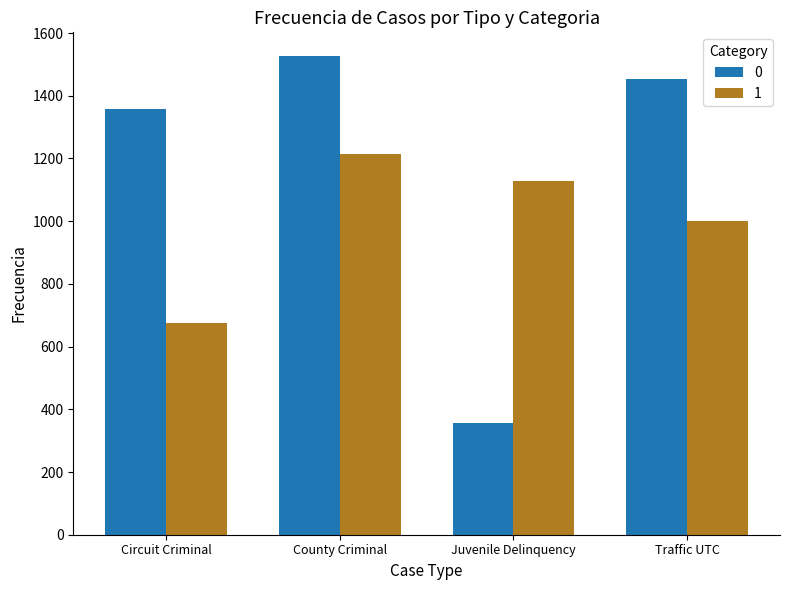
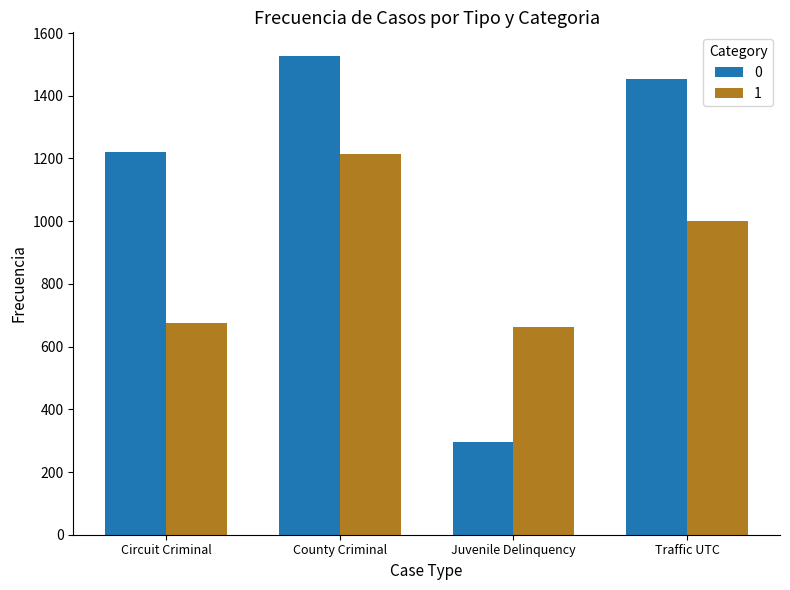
  {
    "0": {
-     "Circuit Criminal": 1360,
+     "Circuit Criminal": 1220,
      "County Criminal": 1530,
-     "Juvenile Delinquency": 360,
+     "Juvenile Delinquency": 300,
      "Traffic UTC": 1450
    },
    "1": {
      "Circuit Criminal": 680,
      "County Criminal": 1220,
-     "Juvenile Delinquency": 1130,
+     "Juvenile Delinquency": 660,
      "Traffic UTC": 1000
    }
  }
